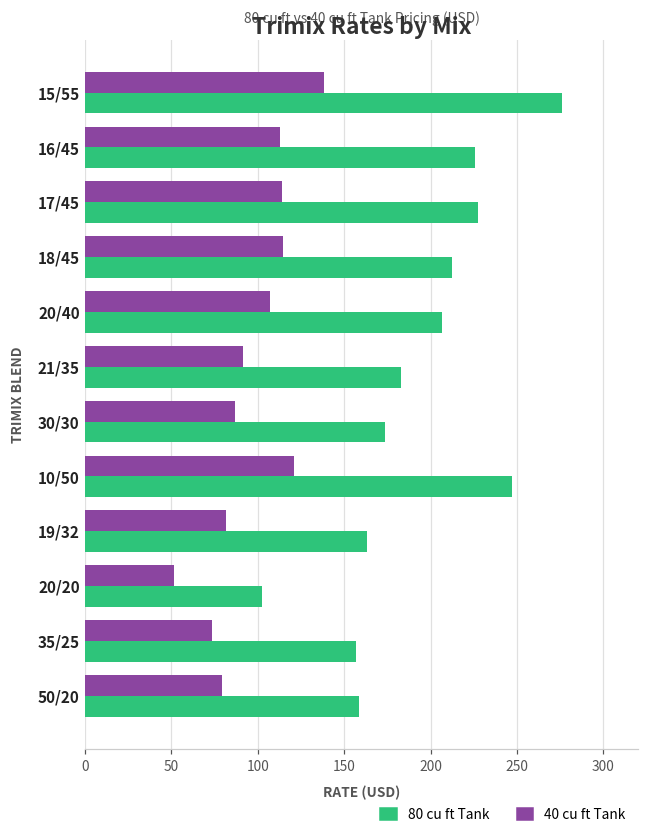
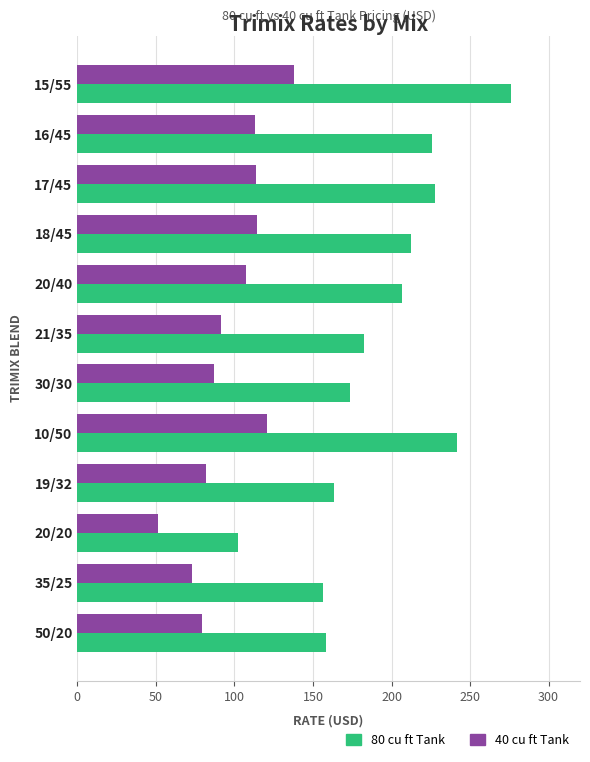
  {
    "80 cu ft Tank": {
      "15/55": 276,
      "16/45": 226,
      "17/45": 227,
      "18/45": 212,
      "20/40": 207,
      "21/35": 183,
      "30/30": 174,
-     "10/50": 247,
+     "10/50": 242,
      "19/32": 163,
      "20/20": 103,
      "35/25": 157,
      "50/20": 158
    },
    "40 cu ft Tank": {
      "15/55": 138,
      "16/45": 113,
      "17/45": 114,
      "18/45": 115,
      "20/40": 107,
      "21/35": 91,
      "30/30": 87,
      "10/50": 121,
      "19/32": 82,
      "20/20": 51,
      "35/25": 73,
      "50/20": 79
    }
  }
